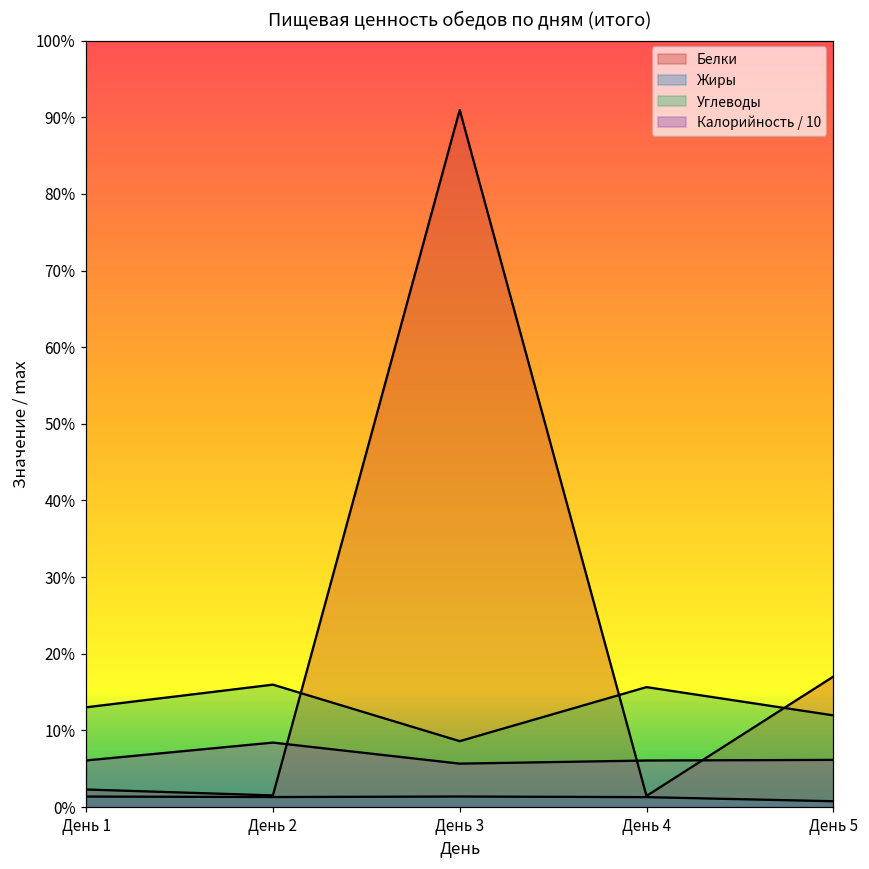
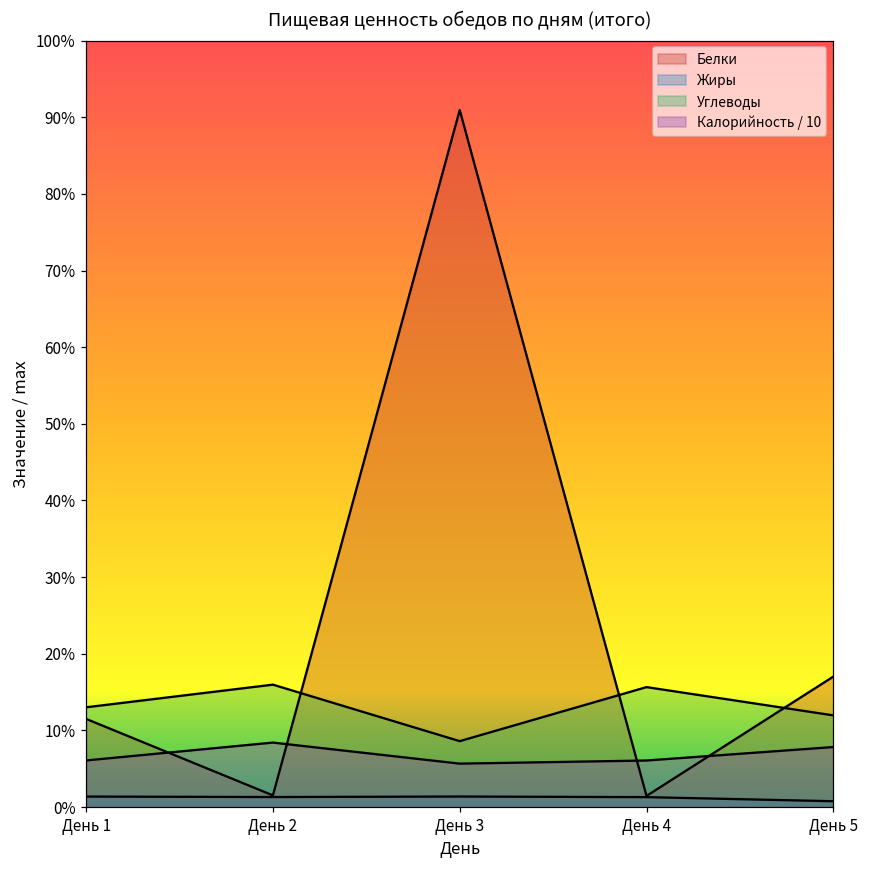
  {
    "Белки": {
-     "День 1": "2%",
+     "День 1": "12%",
      "День 3": "91%",
      "День 5": "17%"
    },
    "Калорийность / 10": {
      "День 1": "6%",
      "День 2": "8%",
      "День 3": "6%",
      "День 4": "6%",
-     "День 5": "6%"
+     "День 5": "8%"
    }
  }
